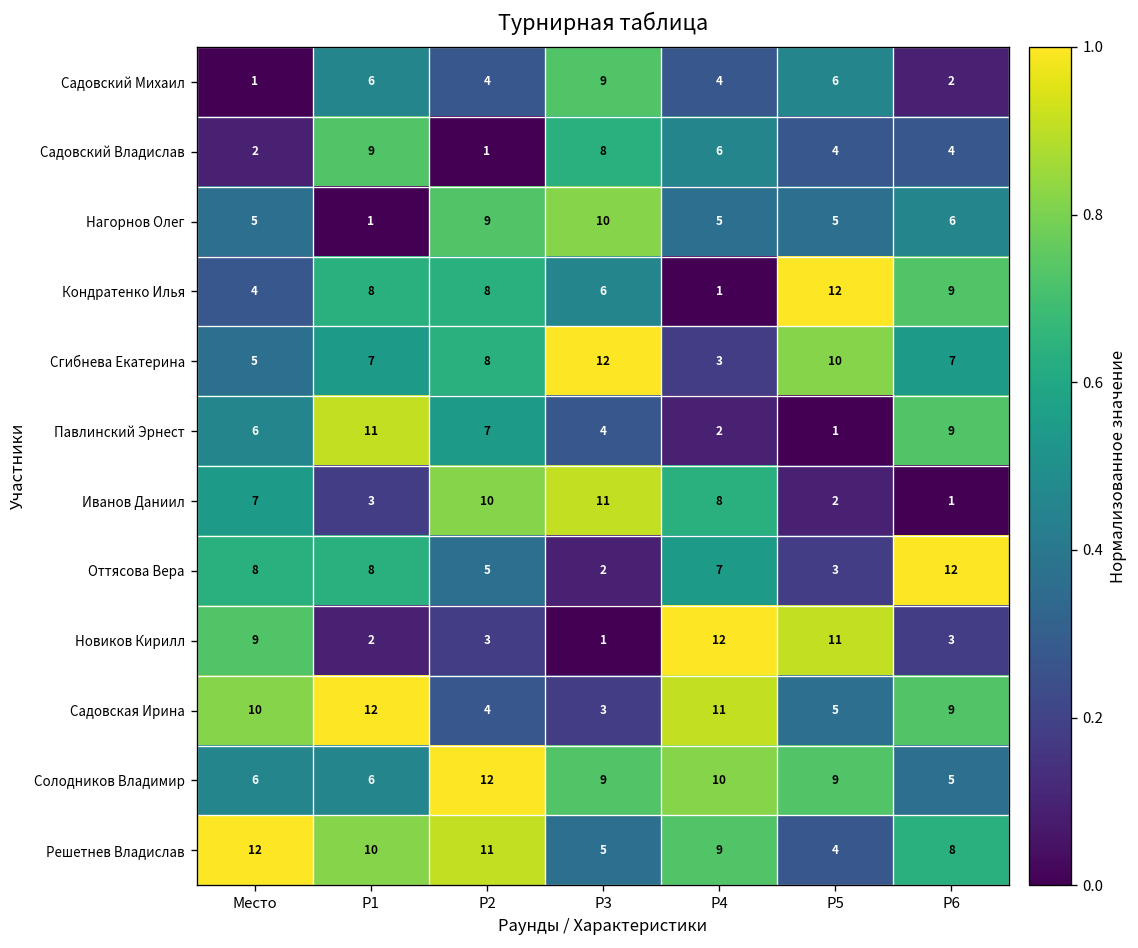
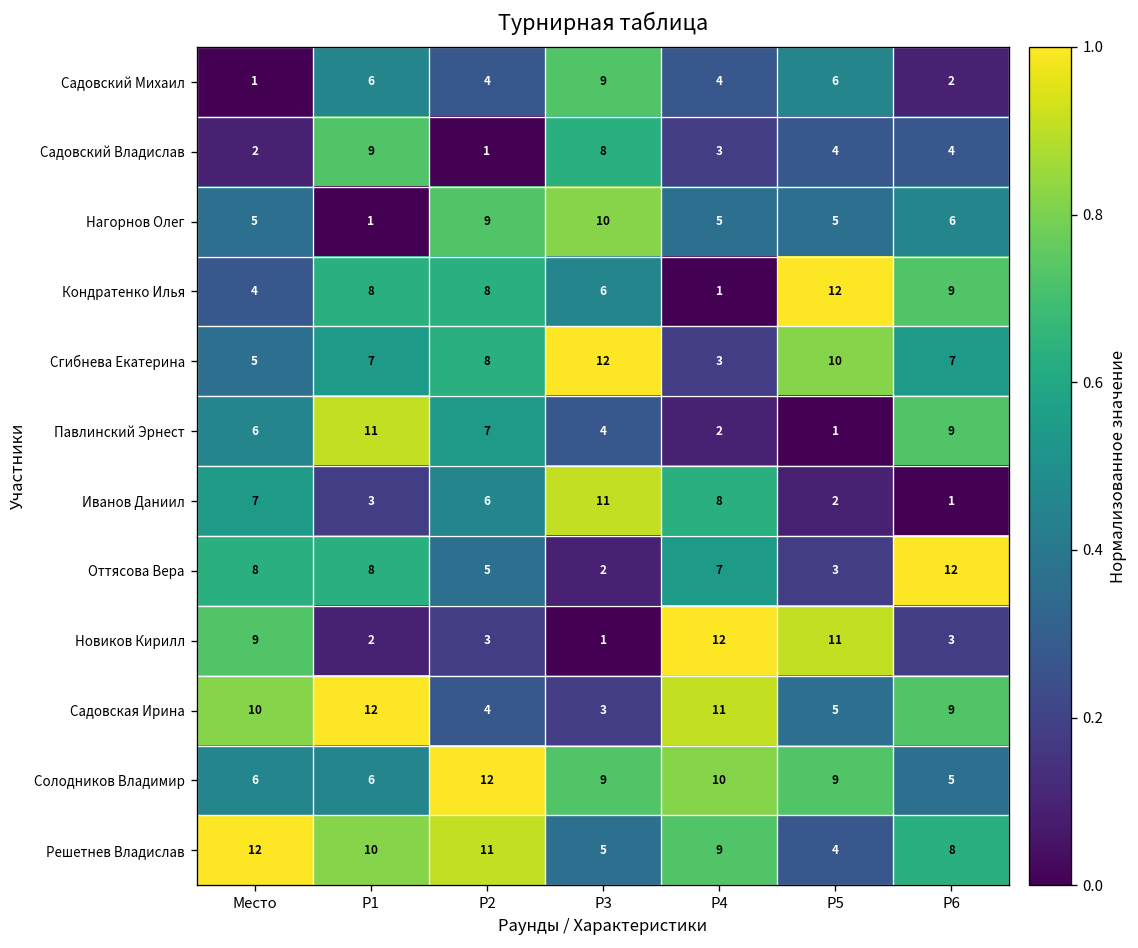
  {
    "Садовский Михаил": {
      "Место": 1,
      "Р1": 6,
      "Р2": 4,
      "Р3": 9,
      "Р4": 4,
      "Р5": 6,
      "Р6": 2
    },
    "Садовский Владислав": {
      "Место": 2,
      "Р1": 9,
      "Р2": 1,
      "Р3": 8,
-     "Р4": 6,
+     "Р4": 3,
      "Р5": 4,
      "Р6": 4
    },
    "Нагорнов Олег": {
      "Место": 5,
      "Р1": 1,
      "Р2": 9,
      "Р3": 10,
      "Р4": 5,
      "Р5": 5,
      "Р6": 6
    },
    "Кондратенко Илья": {
      "Место": 4,
      "Р1": 8,
      "Р2": 8,
      "Р3": 6,
      "Р4": 1,
      "Р5": 12,
      "Р6": 9
    },
    "Сгибнева Екатерина": {
      "Место": 5,
      "Р1": 7,
      "Р2": 8,
      "Р3": 12,
      "Р4": 3,
      "Р5": 10,
      "Р6": 7
    },
    "Павлинский Эрнест": {
      "Место": 6,
      "Р1": 11,
      "Р2": 7,
      "Р3": 4,
      "Р4": 2,
      "Р5": 1,
      "Р6": 9
    },
    "Иванов Даниил": {
      "Место": 7,
      "Р1": 3,
-     "Р2": 10,
+     "Р2": 6,
      "Р3": 11,
      "Р4": 8,
      "Р5": 2,
      "Р6": 1
    },
    "Оттясова Вера": {
      "Место": 8,
      "Р1": 8,
      "Р2": 5,
      "Р3": 2,
      "Р4": 7,
      "Р5": 3,
      "Р6": 12
    },
    "Новиков Кирилл": {
      "Место": 9,
      "Р1": 2,
      "Р2": 3,
      "Р3": 1,
      "Р4": 12,
      "Р5": 11,
      "Р6": 3
    },
    "Садовская Ирина": {
      "Место": 10,
      "Р1": 12,
      "Р2": 4,
      "Р3": 3,
      "Р4": 11,
      "Р5": 5,
      "Р6": 9
    },
    "Солодников Владимир": {
      "Место": 6,
      "Р1": 6,
      "Р2": 12,
      "Р3": 9,
      "Р4": 10,
      "Р5": 9,
      "Р6": 5
    },
    "Решетнев Владислав": {
      "Место": 12,
      "Р1": 10,
      "Р2": 11,
      "Р3": 5,
      "Р4": 9,
      "Р5": 4,
      "Р6": 8
    }
  }
